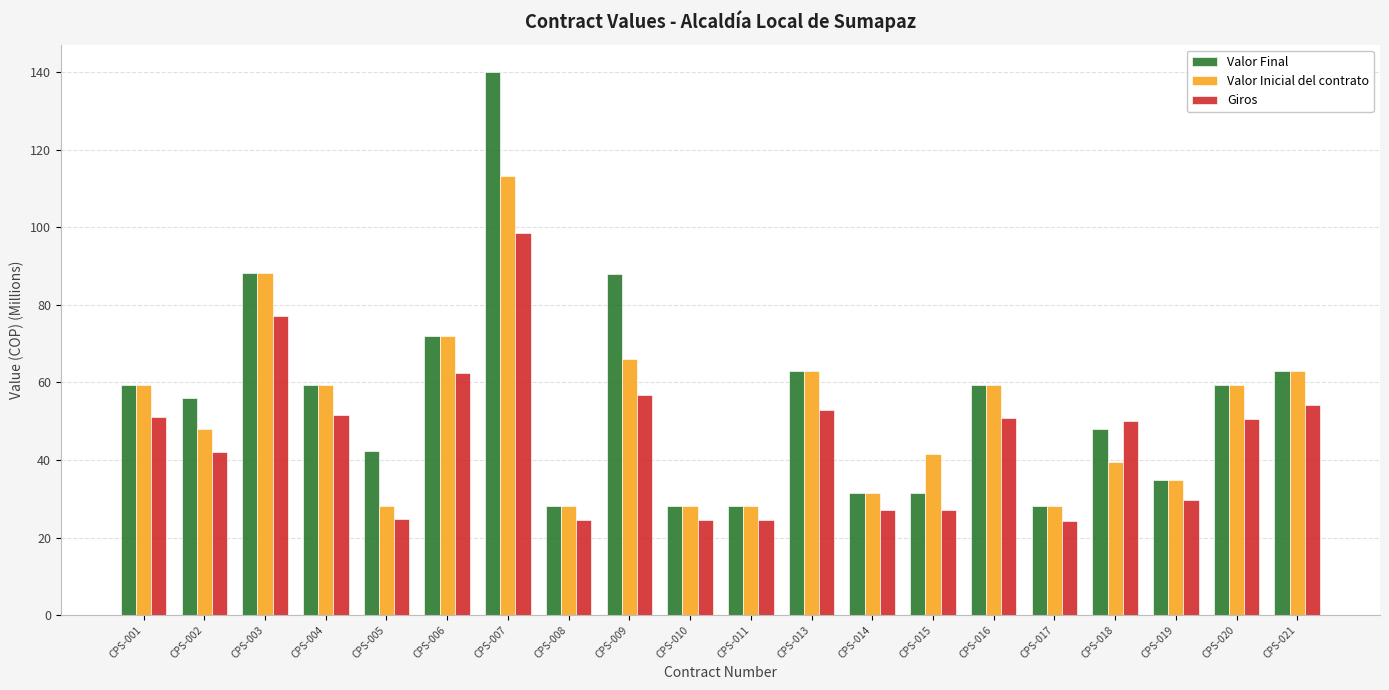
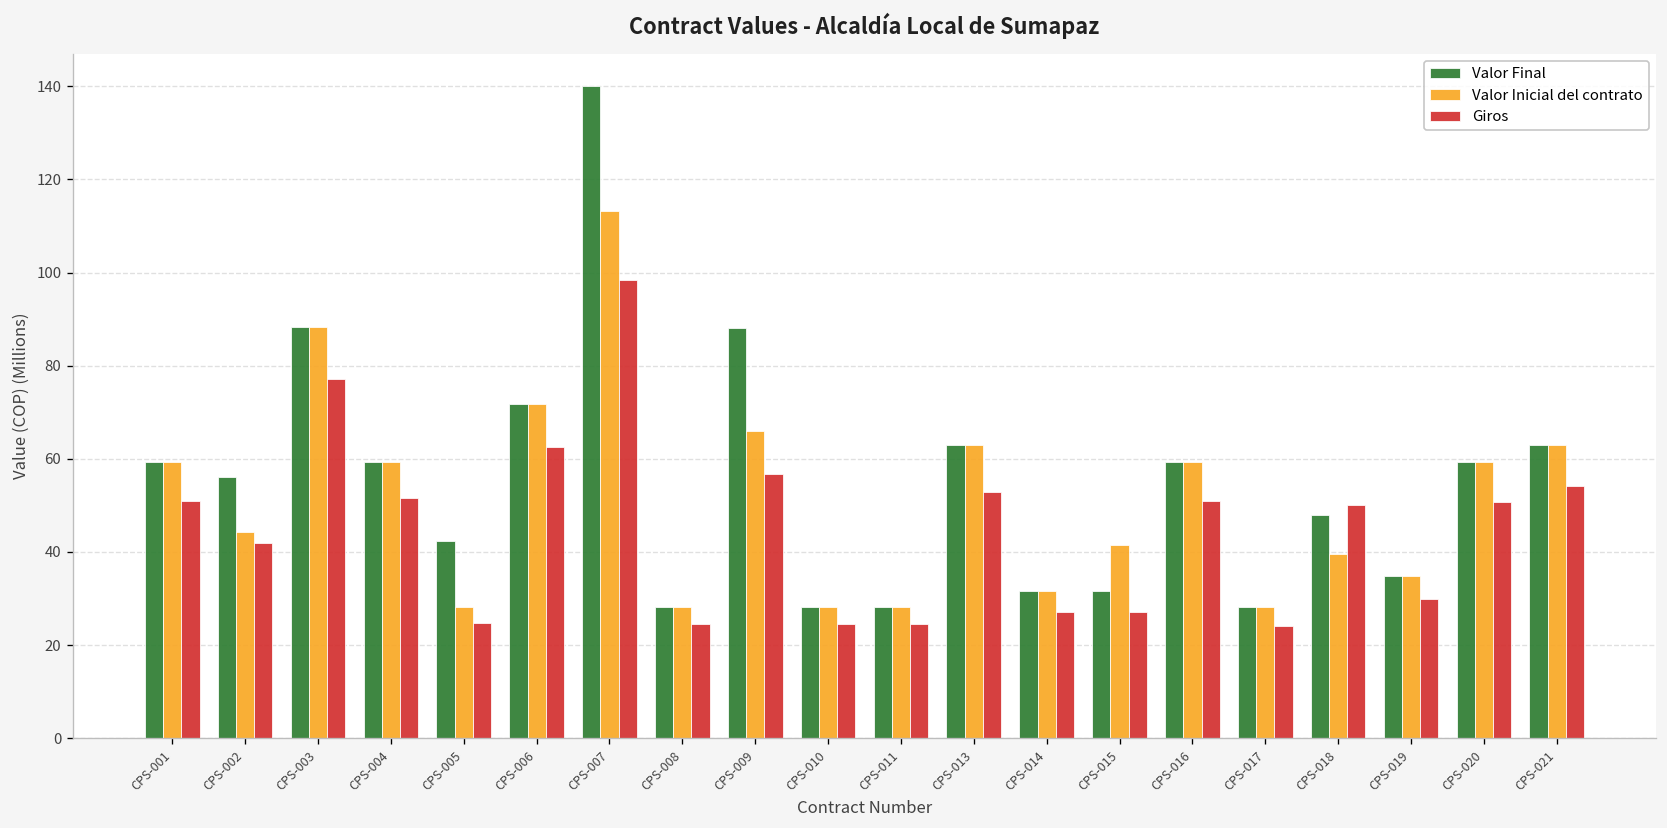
  {
    "Valor Final": {
      "CPS-001": 59,
      "CPS-002": 56,
      "CPS-003": 88,
      "CPS-004": 59,
      "CPS-005": 42,
      "CPS-006": 72,
      "CPS-007": 140,
      "CPS-008": 28,
      "CPS-009": 88,
      "CPS-010": 28,
      "CPS-011": 28,
      "CPS-013": 63,
      "CPS-014": 32,
      "CPS-015": 32,
      "CPS-016": 59,
      "CPS-017": 28,
      "CPS-018": 48,
      "CPS-019": 35,
      "CPS-020": 59,
      "CPS-021": 63
    },
    "Valor Inicial del contrato": {
      "CPS-001": 59,
-     "CPS-002": 48,
+     "CPS-002": 44,
      "CPS-003": 88,
      "CPS-004": 59,
      "CPS-005": 28,
      "CPS-006": 72,
      "CPS-007": 113,
      "CPS-008": 28,
      "CPS-009": 66,
      "CPS-010": 28,
      "CPS-011": 28,
      "CPS-013": 63,
      "CPS-014": 32,
      "CPS-015": 41,
      "CPS-016": 59,
      "CPS-017": 28,
      "CPS-018": 39,
      "CPS-019": 35,
      "CPS-020": 59,
      "CPS-021": 63
    },
    "Giros": {
      "CPS-001": 51,
      "CPS-002": 42,
      "CPS-003": 77,
      "CPS-004": 52,
      "CPS-005": 25,
      "CPS-006": 62,
      "CPS-007": 98,
      "CPS-008": 25,
      "CPS-009": 57,
      "CPS-010": 25,
      "CPS-011": 25,
      "CPS-013": 53,
      "CPS-014": 27,
      "CPS-015": 27,
      "CPS-016": 51,
      "CPS-017": 24,
      "CPS-018": 50,
      "CPS-019": 30,
      "CPS-020": 51,
      "CPS-021": 54
    }
  }
